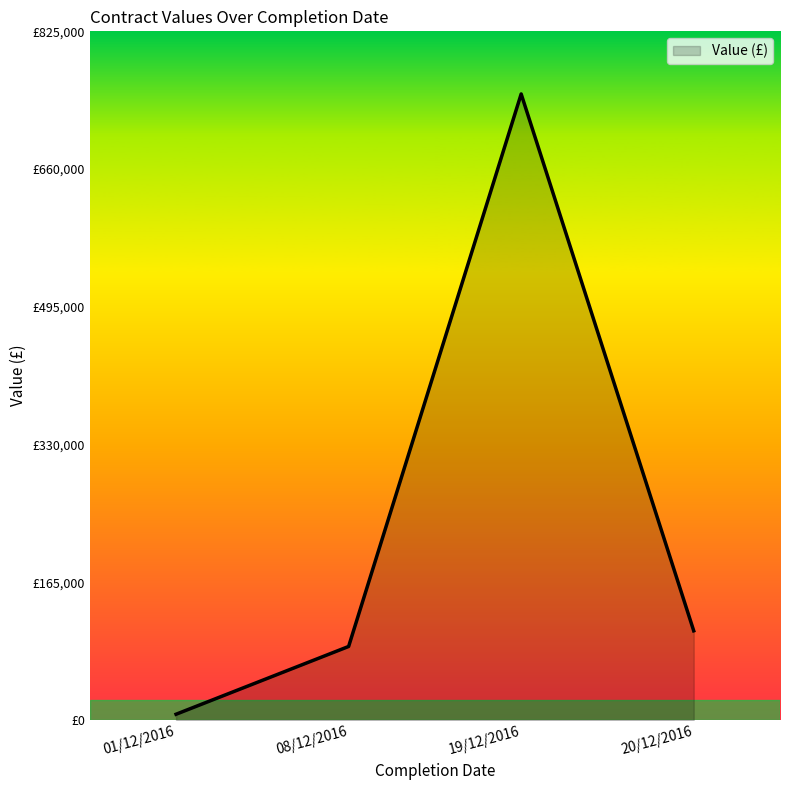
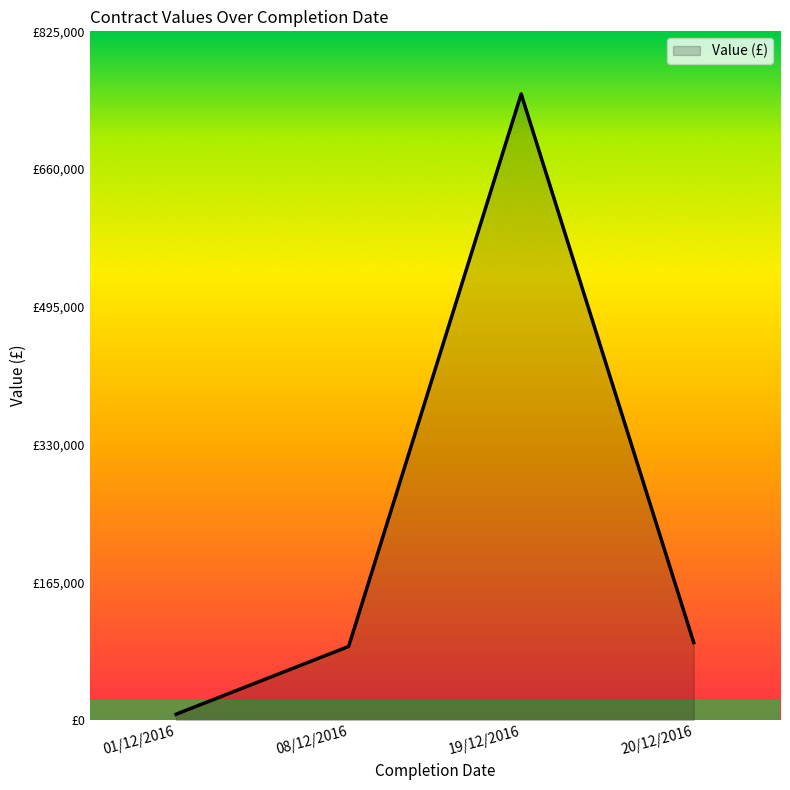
  {
    "08/12/2016": "£90,000",
    "19/12/2016": "£750,000",
-   "20/12/2016": "£110,000"
+   "20/12/2016": "£90,000"
  }
